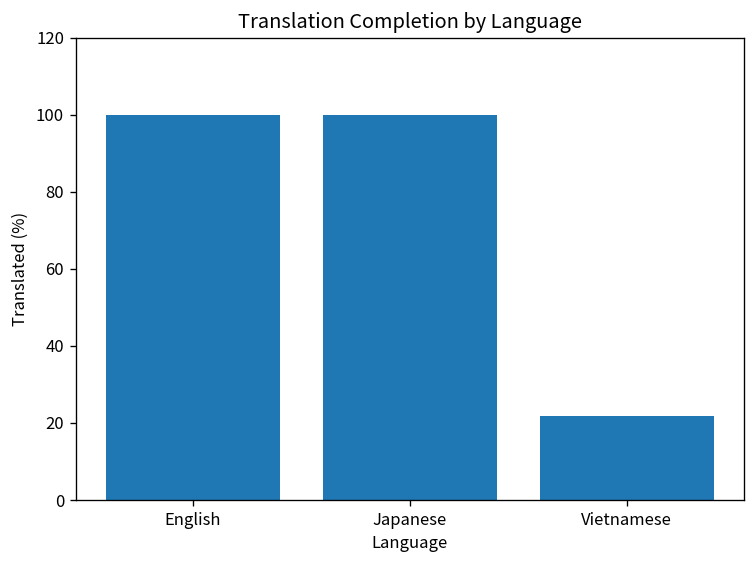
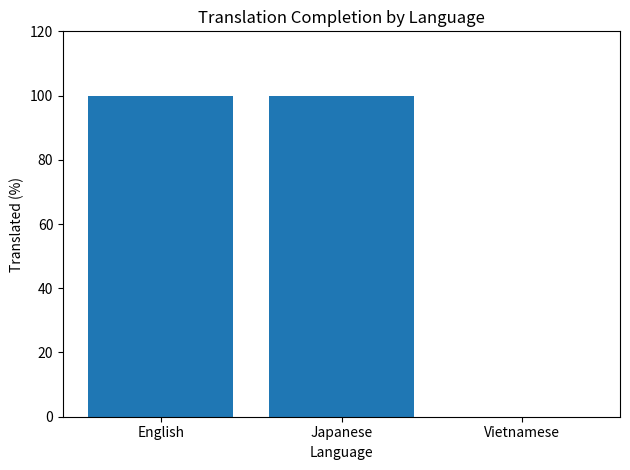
  {
    "English": 100,
    "Japanese": 100,
-   "Vietnamese": 22
+   "Vietnamese": 0
  }
